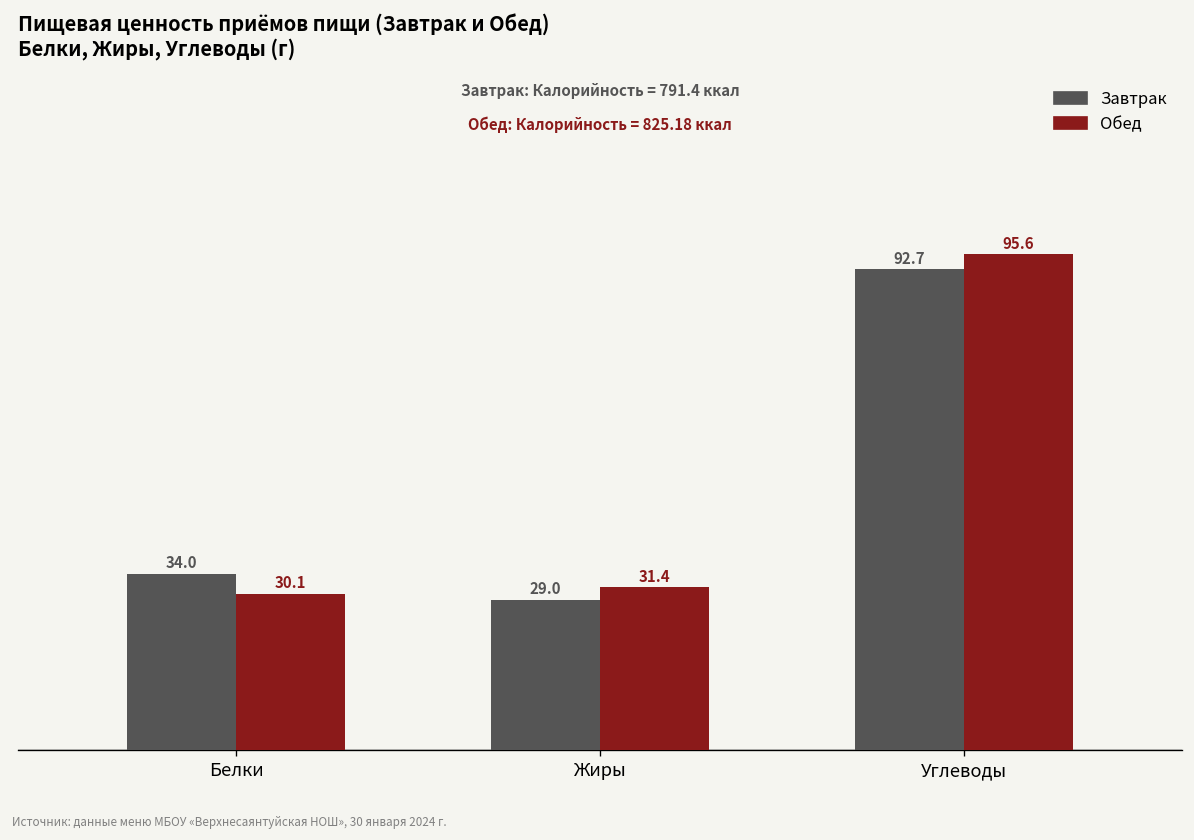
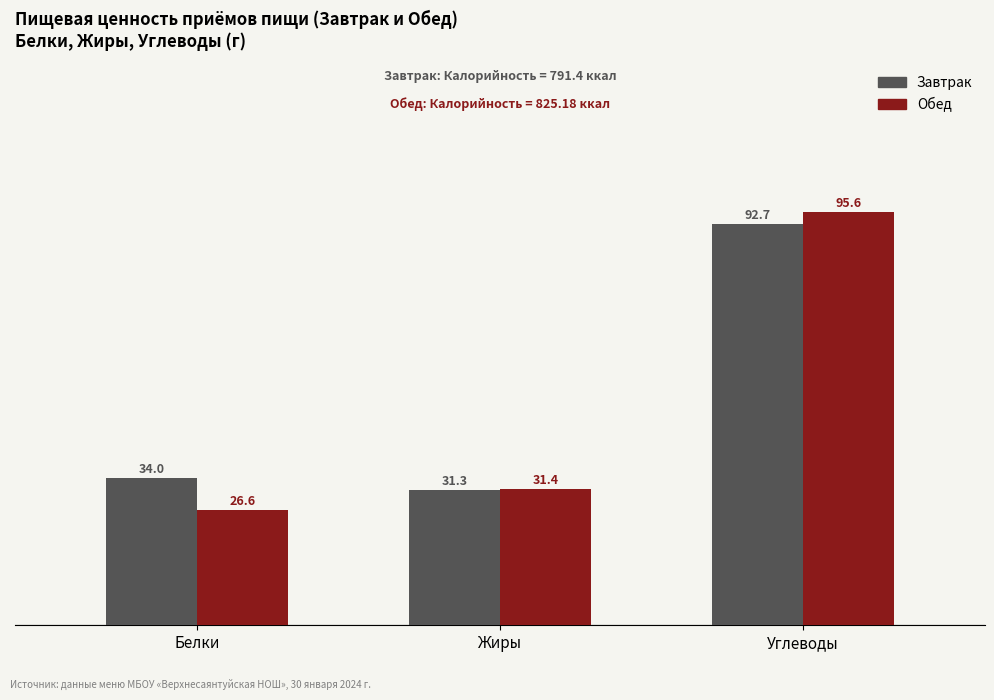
  {
    "Завтрак": {
      "Белки": 34.0,
-     "Жиры": 29.0,
+     "Жиры": 31.3,
      "Углеводы": 92.7
    },
    "Обед": {
-     "Белки": 30.1,
+     "Белки": 26.6,
      "Жиры": 31.4,
      "Углеводы": 95.6
    }
  }
